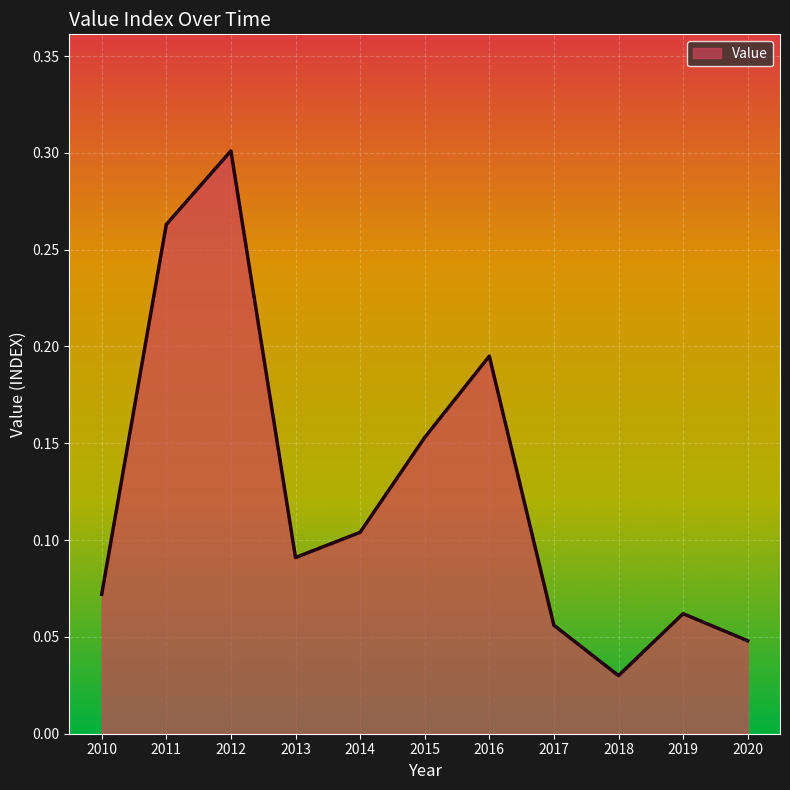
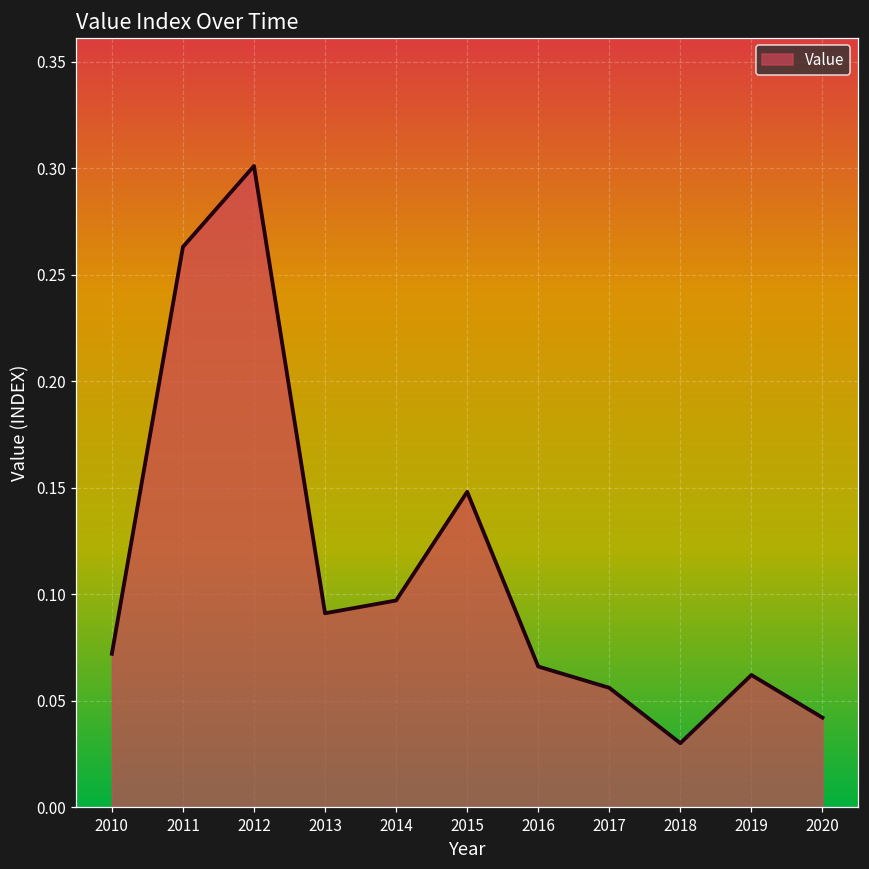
  {
    "2010": 0.072,
    "2011": 0.263,
    "2012": 0.301,
    "2013": 0.091,
-   "2014": 0.104,
-   "2015": 0.153,
-   "2016": 0.195,
+   "2014": 0.097,
+   "2015": 0.148,
+   "2016": 0.066,
    "2017": 0.056,
    "2018": 0.030,
    "2019": 0.062,
-   "2020": 0.048
+   "2020": 0.042
  }
